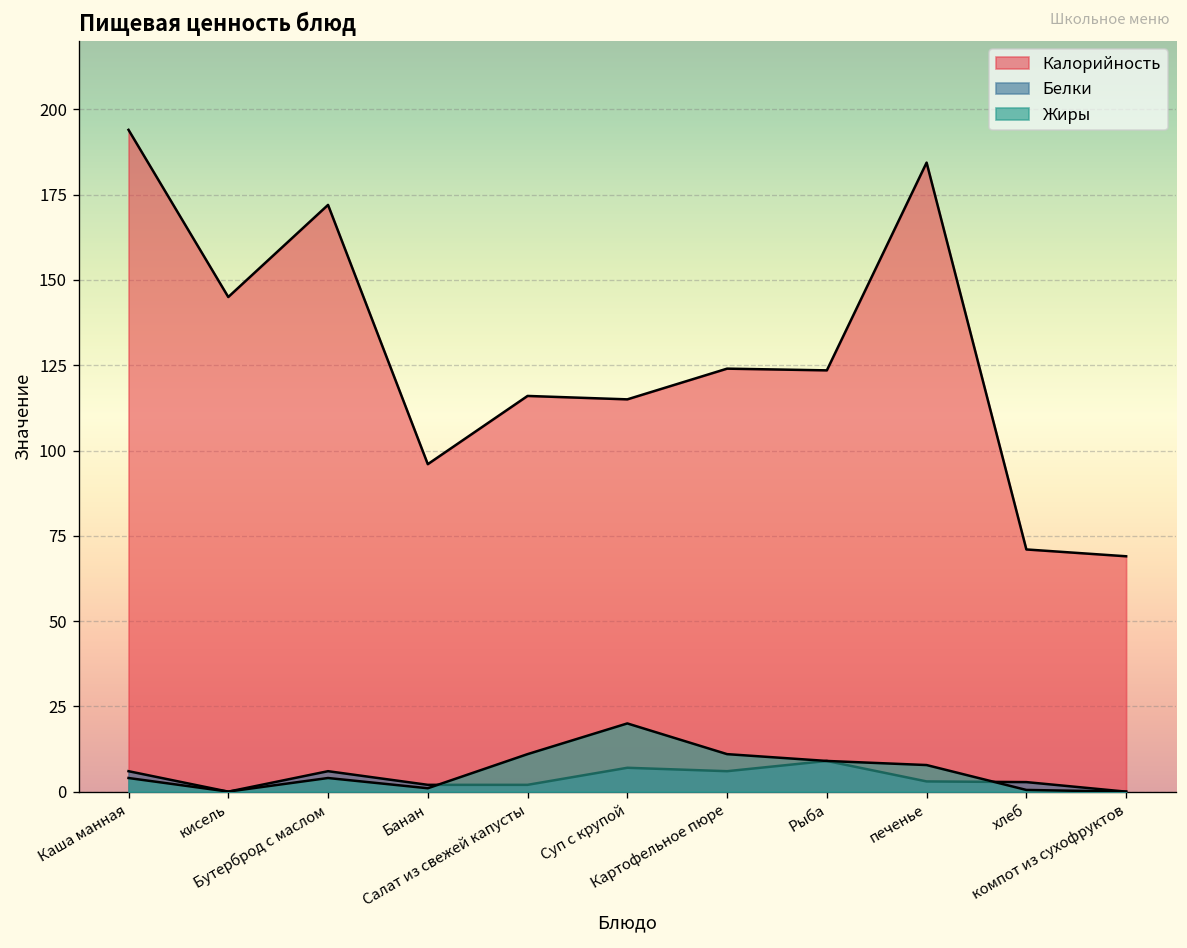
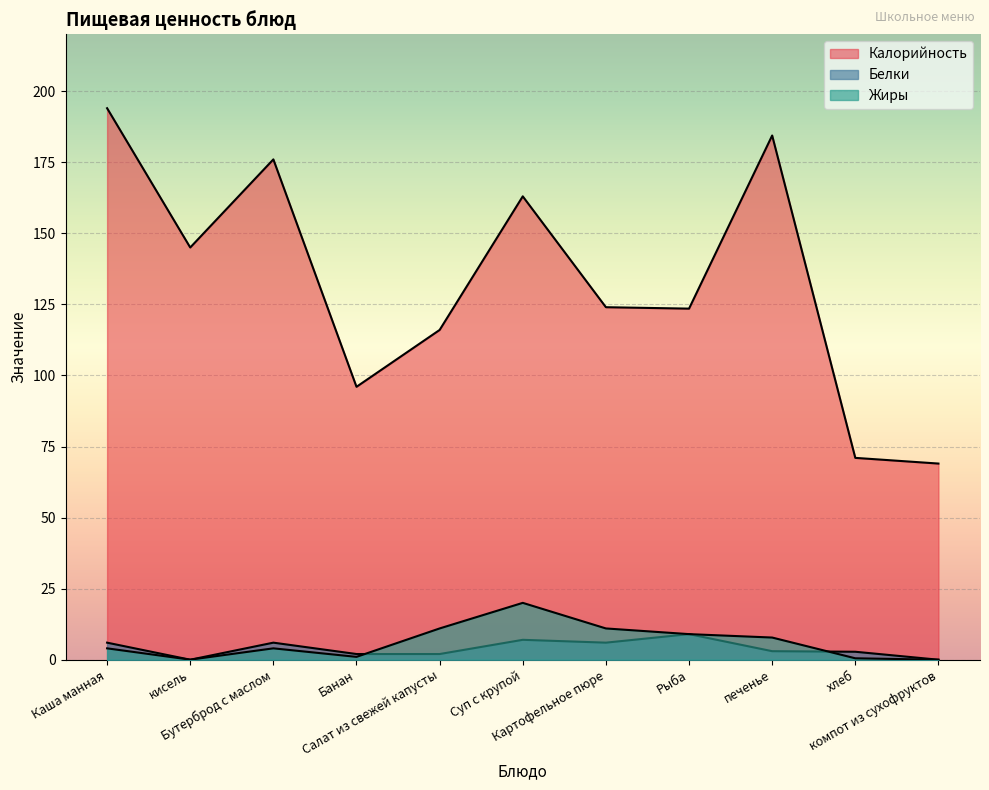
  {
    "Калорийность": {
      "Каша манная": 194,
      "кисель": 145,
-     "Бутерброд с маслом": 172,
+     "Бутерброд с маслом": 176,
      "Банан": 96,
      "Салат из свежей капусты": 116,
-     "Суп с крупой": 115,
+     "Суп с крупой": 163,
      "Картофельное пюре": 124,
      "Рыба": 124,
      "печенье": 184,
      "хлеб": 71,
      "компот из сухофруктов": 69
    }
  }
